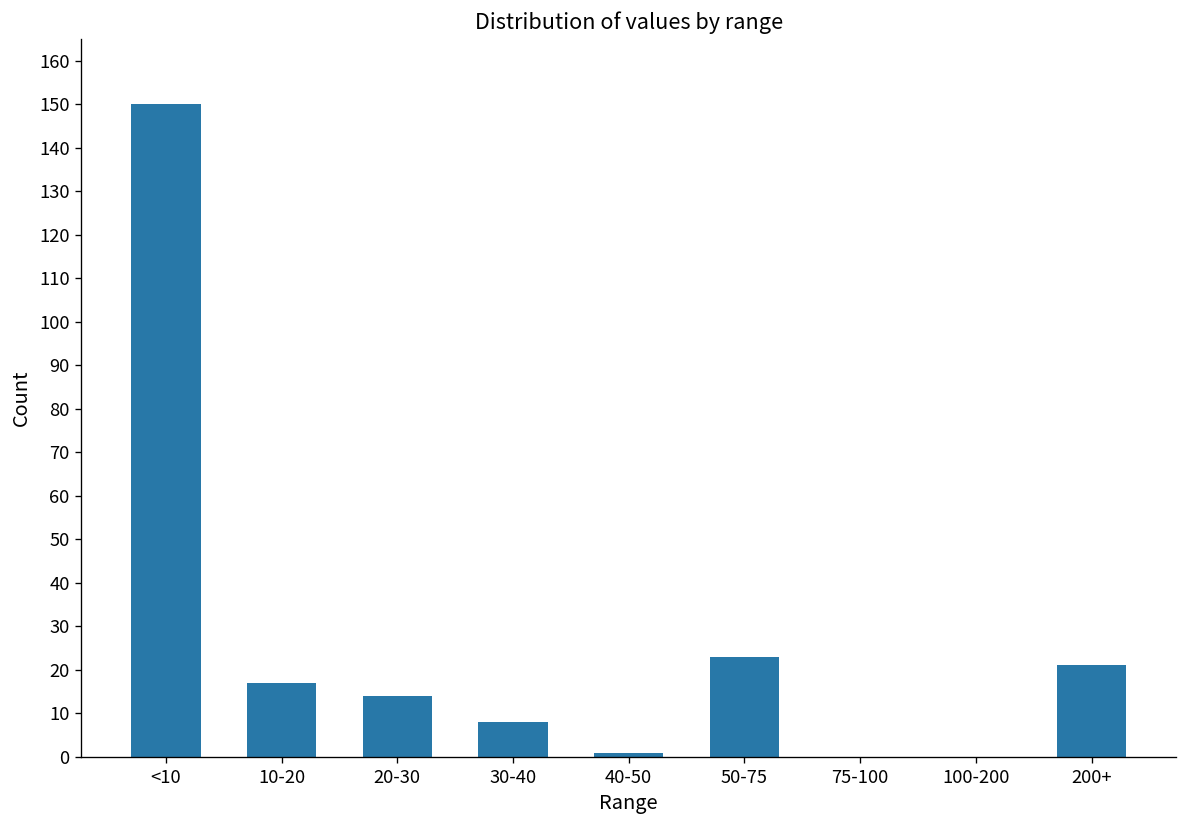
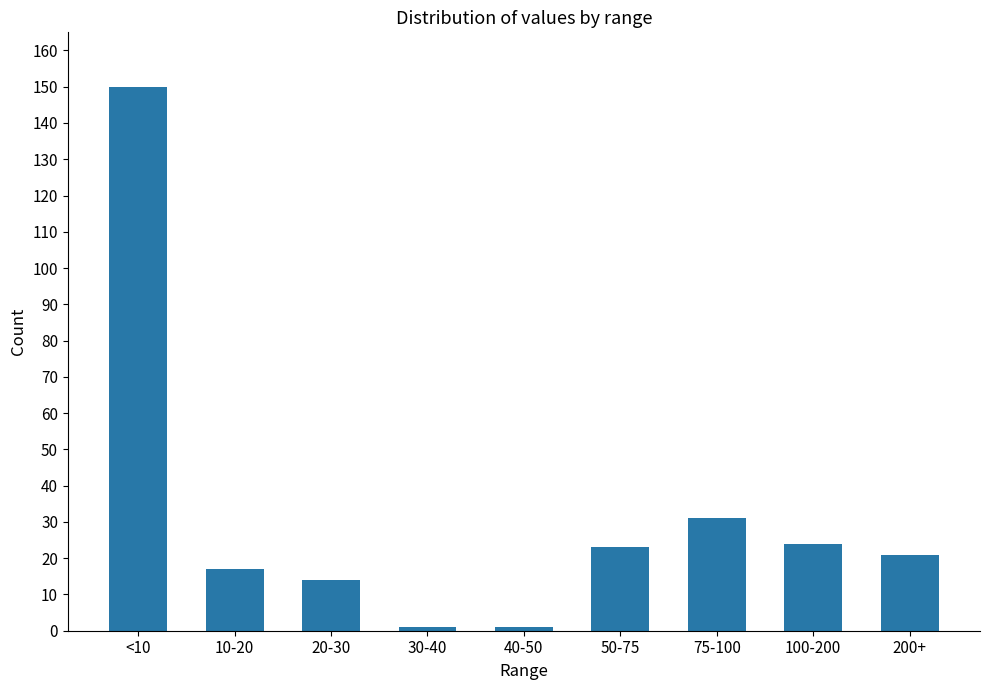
  {
    "<10": 150,
    "10-20": 17,
    "20-30": 14,
-   "30-40": 8,
+   "30-40": 1,
    "40-50": 1,
    "50-75": 23,
-   "75-100": 0,
-   "100-200": 0,
+   "75-100": 31,
+   "100-200": 24,
    "200+": 21
  }
